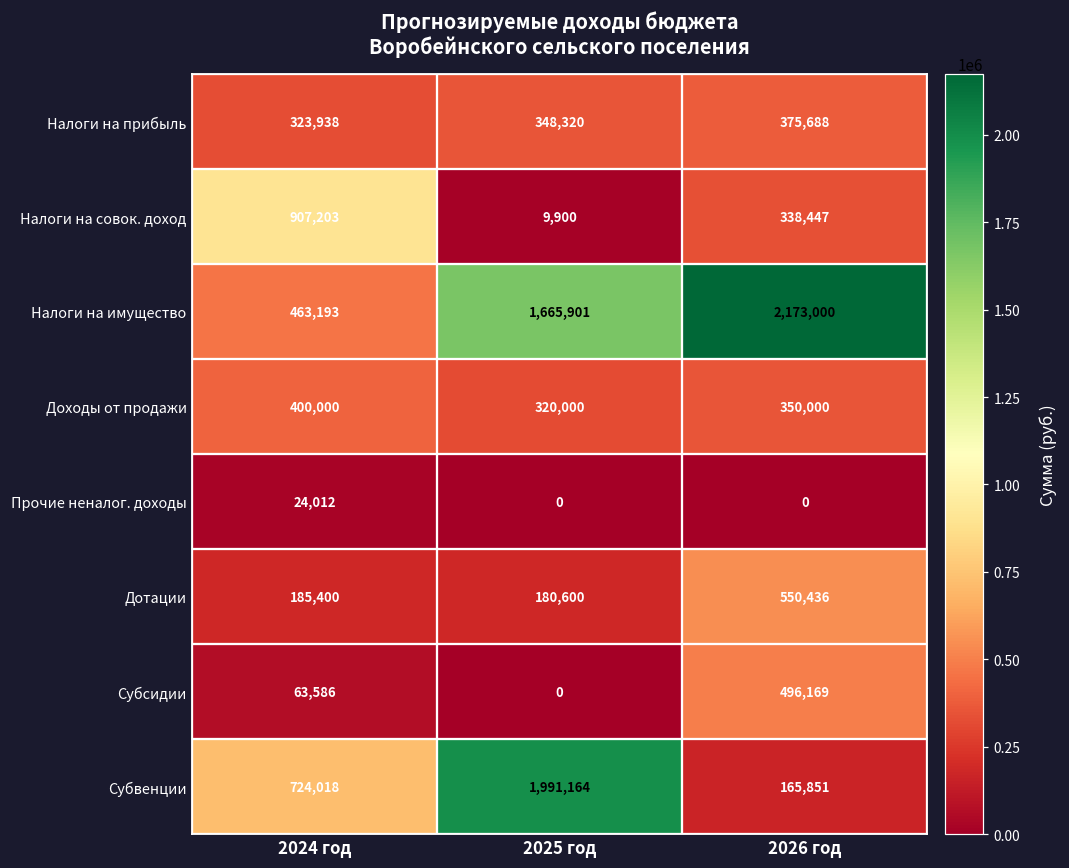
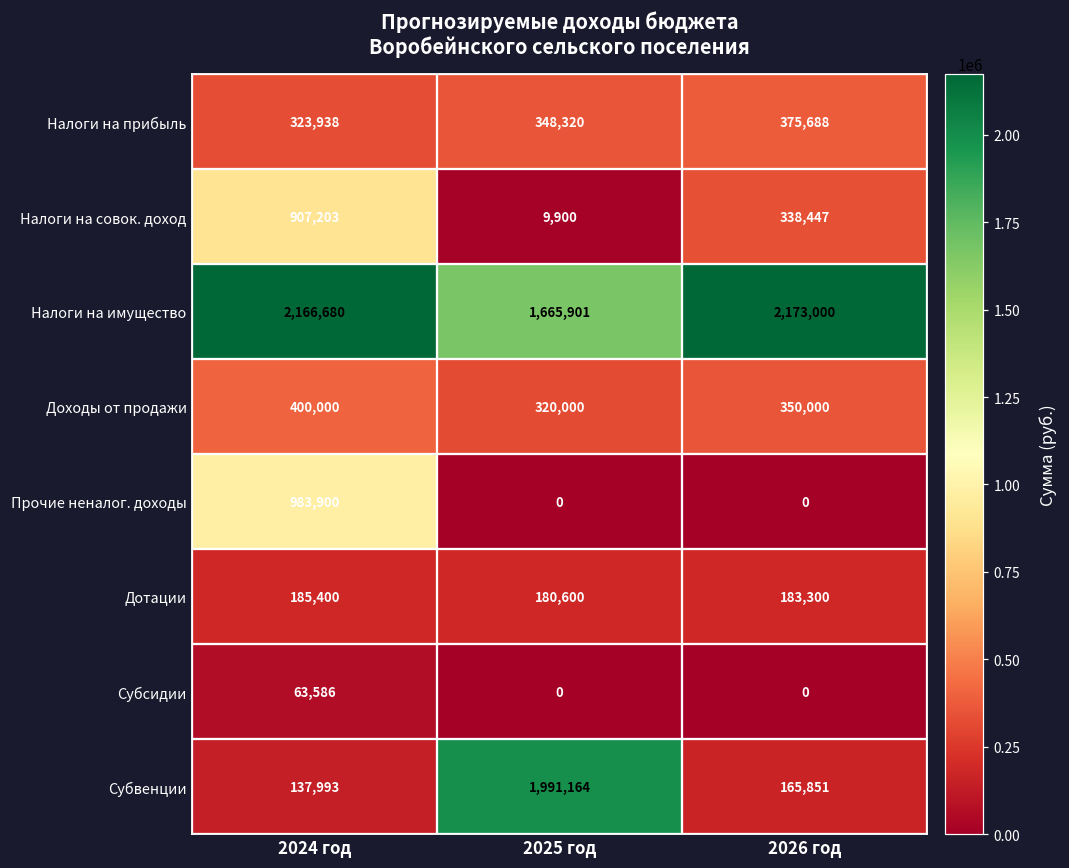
  {
    "Налоги на прибыль": {
      "2024 год": "323,938",
      "2025 год": "348,320",
      "2026 год": "375,688"
    },
    "Налоги на совок. доход": {
      "2024 год": "907,203",
      "2025 год": "9,900",
      "2026 год": "338,447"
    },
    "Налоги на имущество": {
-     "2024 год": "463,193",
+     "2024 год": "2,166,680",
      "2025 год": "1,665,901",
      "2026 год": "2,173,000"
    },
    "Доходы от продажи": {
      "2024 год": "400,000",
      "2025 год": "320,000",
      "2026 год": "350,000"
    },
    "Прочие неналог. доходы": {
-     "2024 год": "24,012",
+     "2024 год": "983,900",
      "2025 год": "0",
      "2026 год": "0"
    },
    "Дотации": {
      "2024 год": "185,400",
      "2025 год": "180,600",
-     "2026 год": "550,436"
+     "2026 год": "183,300"
    },
    "Субсидии": {
      "2024 год": "63,586",
      "2025 год": "0",
-     "2026 год": "496,169"
+     "2026 год": "0"
    },
    "Субвенции": {
-     "2024 год": "724,018",
+     "2024 год": "137,993",
      "2025 год": "1,991,164",
      "2026 год": "165,851"
    }
  }
